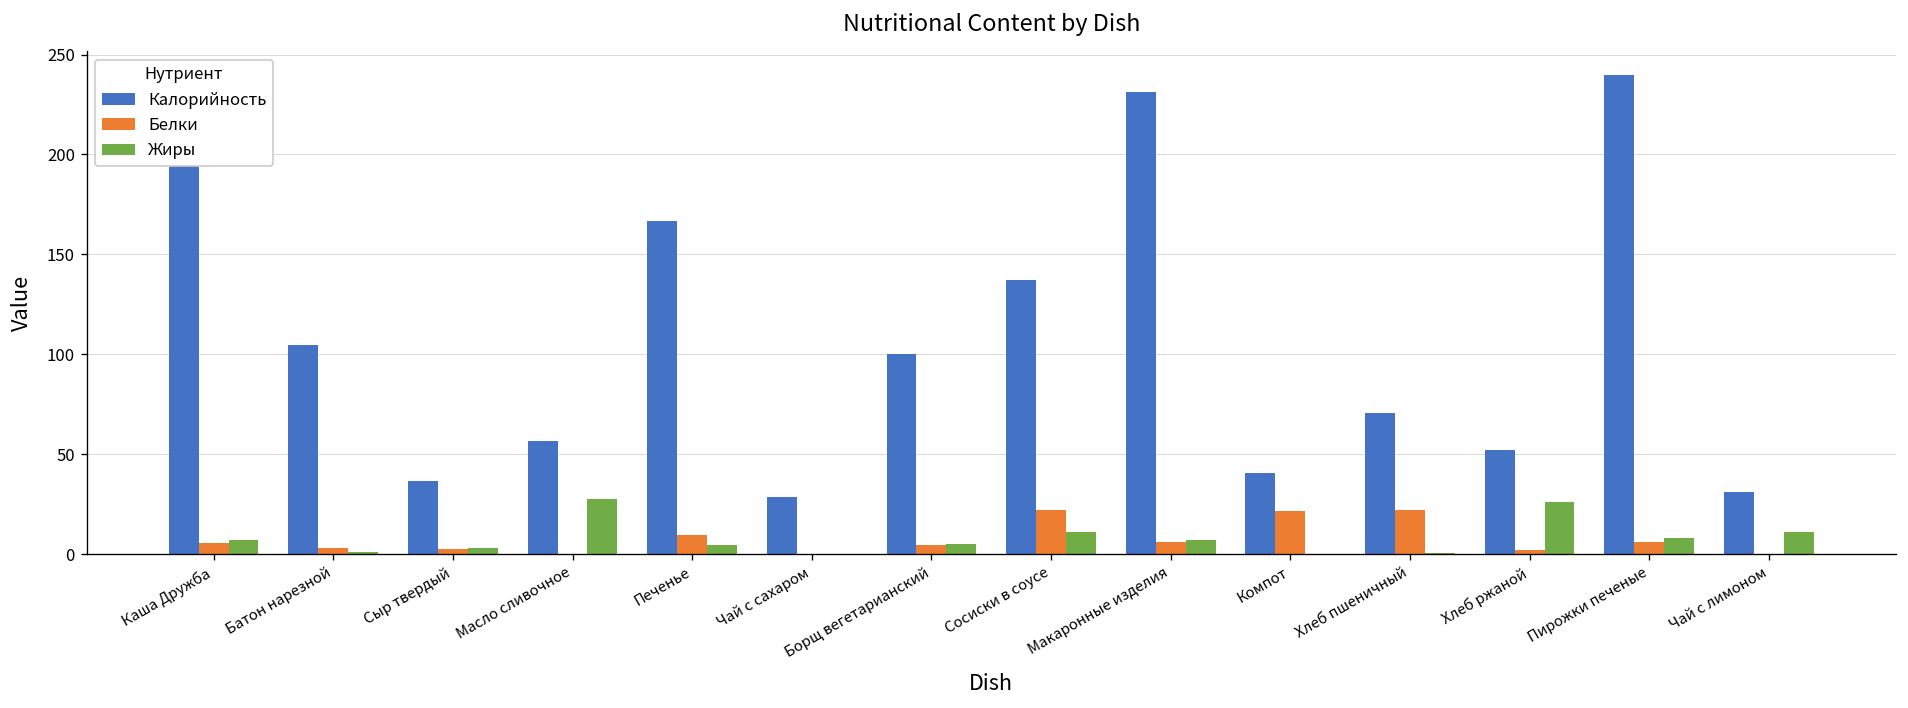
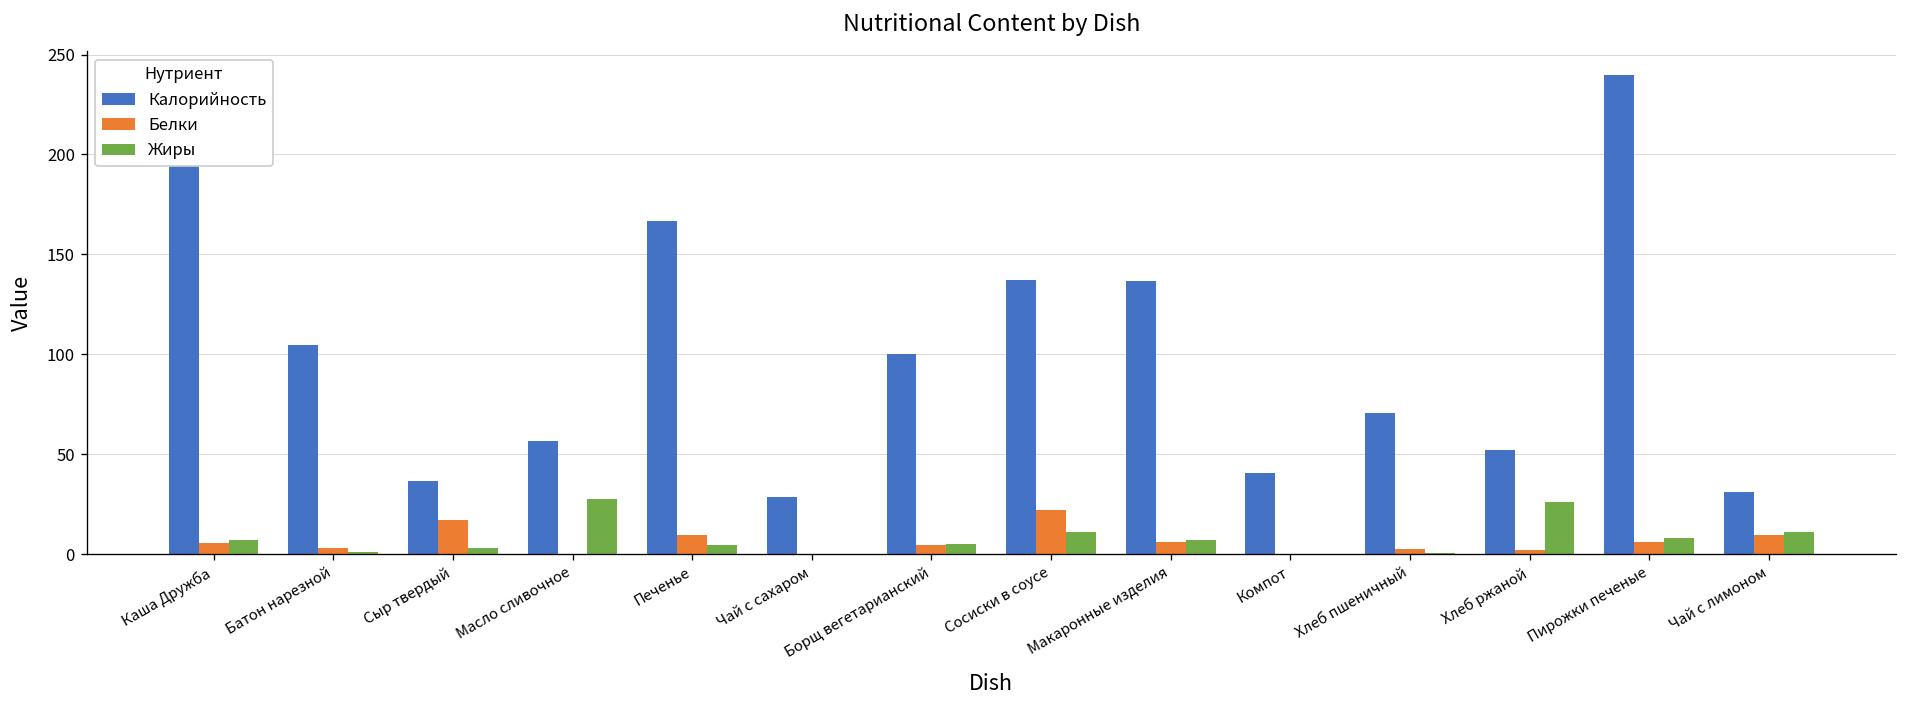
  {
    "Калорийность": {
      "Батон нарезной": 105,
      "Сыр твердый": 36,
      "Масло сливочное": 57,
      "Печенье": 167,
      "Чай с сахаром": 28,
      "Борщ вегетарианский": 100,
      "Сосиски в соусе": 137,
-     "Макаронные изделия": 231,
+     "Макаронные изделия": 137,
      "Компот": 40,
      "Хлеб пшеничный": 71,
      "Хлеб ржаной": 52,
      "Пирожки печеные": 240,
      "Чай с лимоном": 31
    },
    "Белки": {
      "Каша Дружба": 5,
      "Батон нарезной": 3,
-     "Сыр твердый": 2,
+     "Сыр твердый": 17,
      "Печенье": 10,
      "Борщ вегетарианский": 5,
      "Сосиски в соусе": 22,
      "Макаронные изделия": 6,
-     "Компот": 21,
-     "Хлеб пшеничный": 22,
+     "Компот": 0,
+     "Хлеб пшеничный": 2,
      "Хлеб ржаной": 2,
      "Пирожки печеные": 6,
-     "Чай с лимоном": 0
+     "Чай с лимоном": 10
    },
    "Жиры": {
      "Каша Дружба": 7,
      "Сыр твердый": 3,
      "Масло сливочное": 28,
      "Печенье": 5,
      "Чай с сахаром": 0,
      "Борщ вегетарианский": 5,
      "Сосиски в соусе": 11,
      "Макаронные изделия": 7,
      "Компот": 0,
      "Хлеб ржаной": 26,
      "Пирожки печеные": 8,
      "Чай с лимоном": 11
    }
  }
